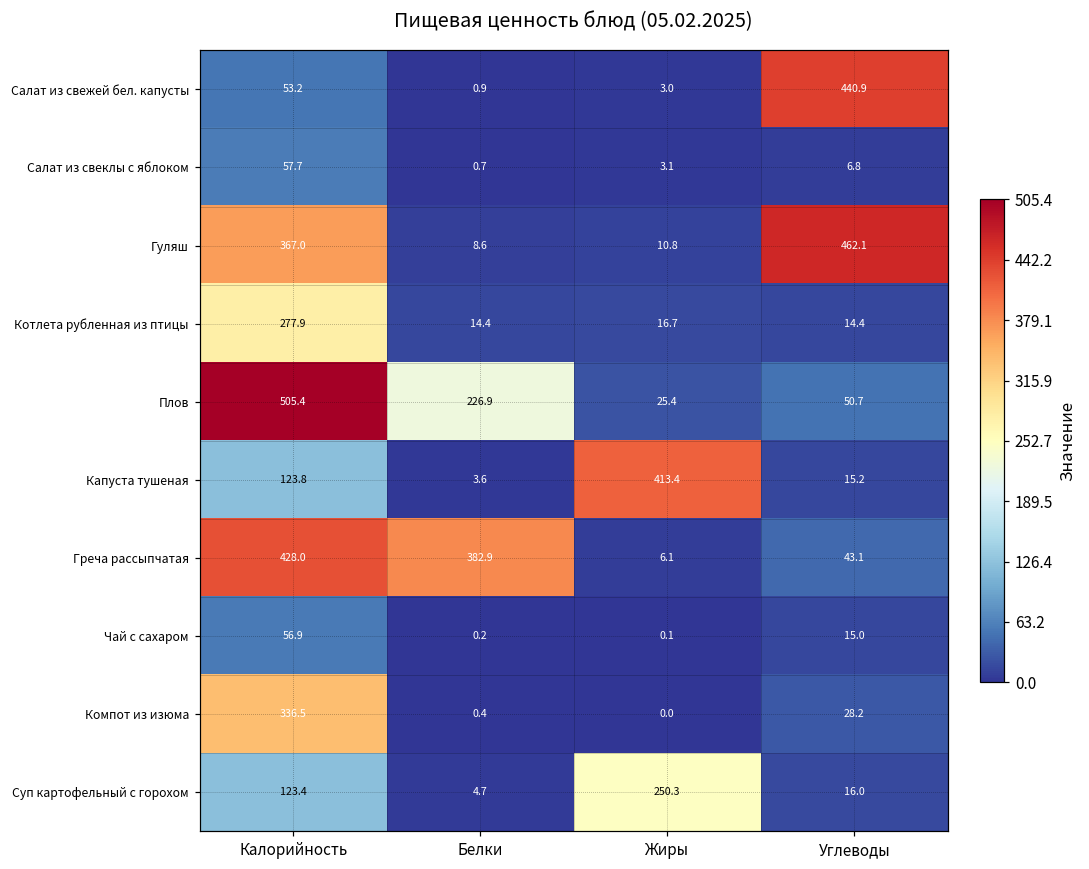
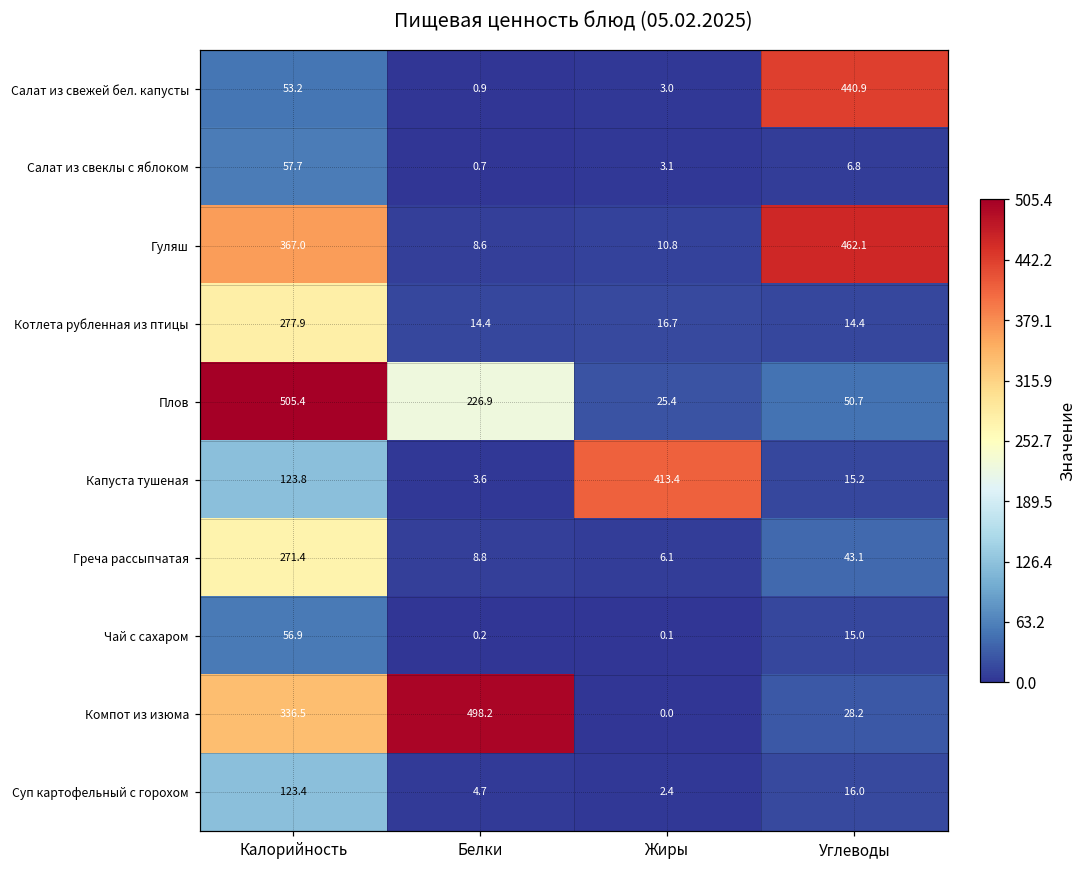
  {
    "Салат из свежей бел. капусты": {
      "Калорийность": 53.2,
      "Белки": 0.9,
      "Жиры": 3.0,
      "Углеводы": 440.9
    },
    "Салат из свеклы с яблоком": {
      "Калорийность": 57.7,
      "Белки": 0.7,
      "Жиры": 3.1,
      "Углеводы": 6.8
    },
    "Гуляш": {
      "Калорийность": 367.0,
      "Белки": 8.6,
      "Жиры": 10.8,
      "Углеводы": 462.1
    },
    "Котлета рубленная из птицы": {
      "Калорийность": 277.9,
      "Белки": 14.4,
      "Жиры": 16.7,
      "Углеводы": 14.4
    },
    "Плов": {
      "Калорийность": 505.4,
      "Белки": 226.9,
      "Жиры": 25.4,
      "Углеводы": 50.7
    },
    "Капуста тушеная": {
      "Калорийность": 123.8,
      "Белки": 3.6,
      "Жиры": 413.4,
      "Углеводы": 15.2
    },
    "Греча рассыпчатая": {
-     "Калорийность": 428.0,
-     "Белки": 382.9,
+     "Калорийность": 271.4,
+     "Белки": 8.8,
      "Жиры": 6.1,
      "Углеводы": 43.1
    },
    "Чай с сахаром": {
      "Калорийность": 56.9,
      "Белки": 0.2,
      "Жиры": 0.1,
      "Углеводы": 15.0
    },
    "Компот из изюма": {
      "Калорийность": 336.5,
-     "Белки": 0.4,
+     "Белки": 498.2,
      "Жиры": 0.0,
      "Углеводы": 28.2
    },
    "Суп картофельный с горохом": {
      "Калорийность": 123.4,
      "Белки": 4.7,
-     "Жиры": 250.3,
+     "Жиры": 2.4,
      "Углеводы": 16.0
    }
  }
